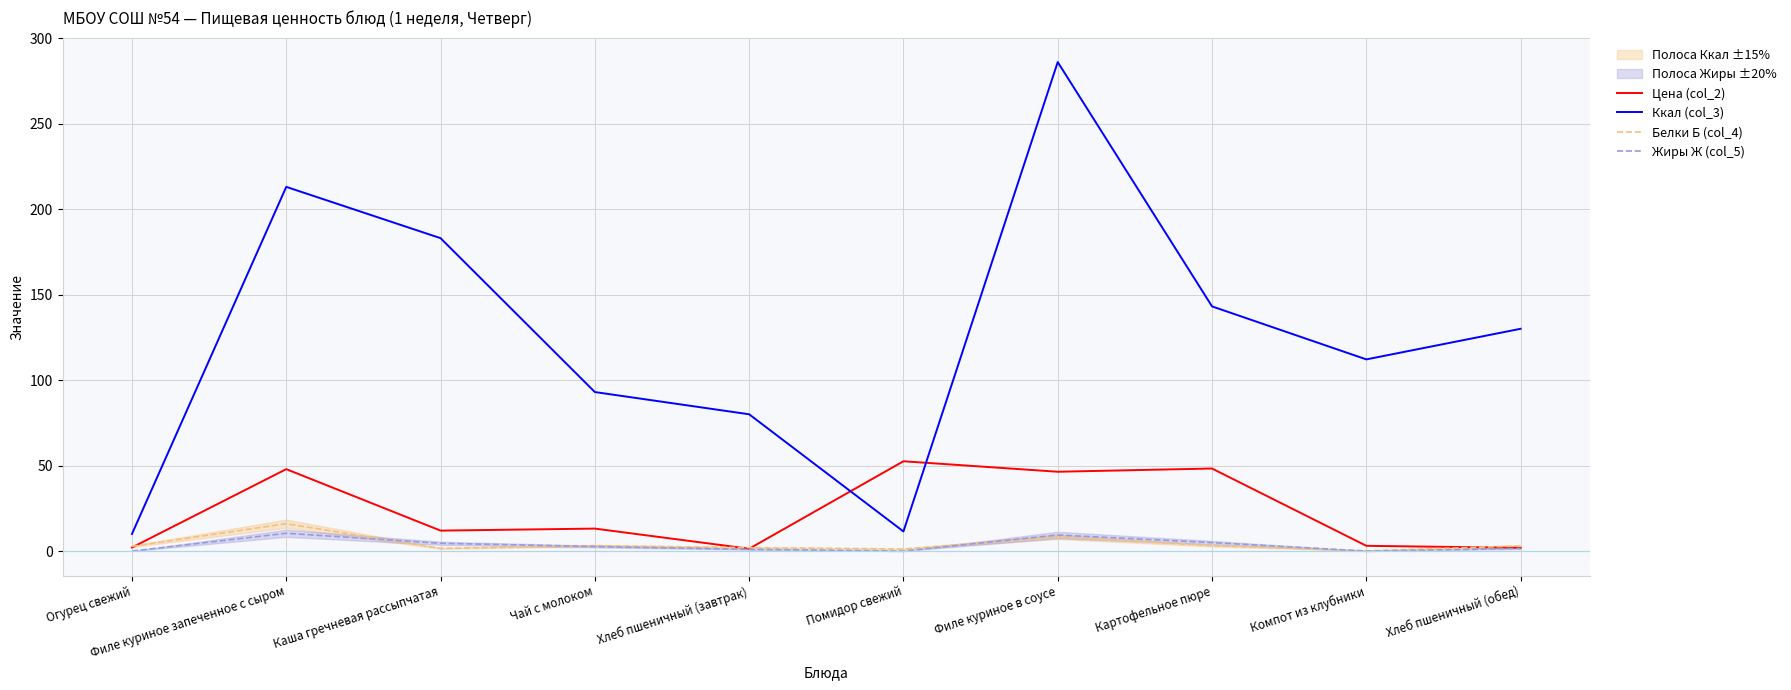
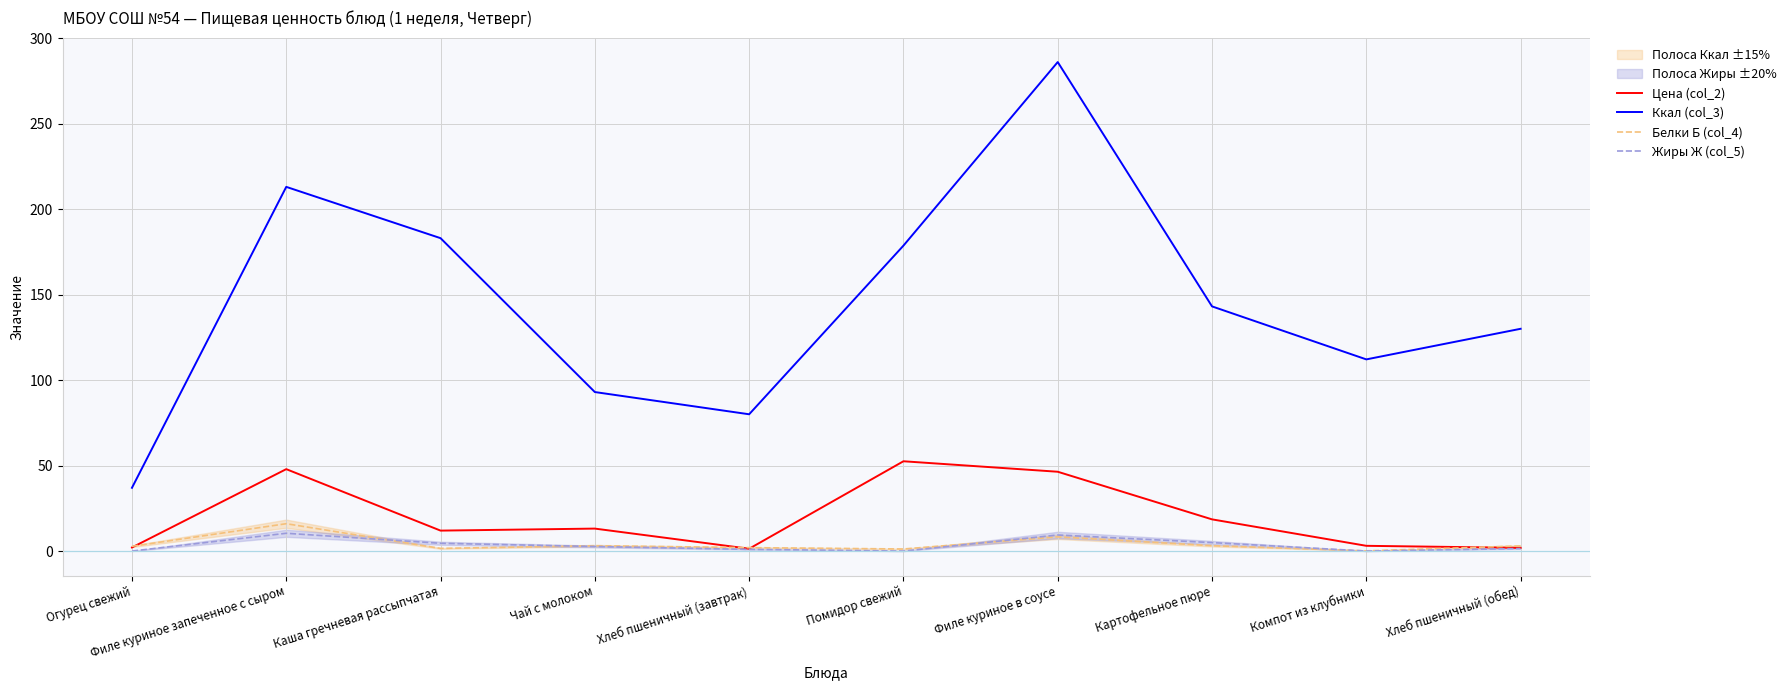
  {
    "Цена (col_2)": {
      "Филе куриное запеченное с сыром": 48,
      "Каша гречневая рассыпчатая": 12,
      "Чай с молоком": 13,
      "Помидор свежий": 53,
      "Филе куриное в соусе": 46,
-     "Картофельное пюре": 48,
+     "Картофельное пюре": 19,
      "Компот из клубники": 3
    },
    "Ккал (col_3)": {
-     "Огурец свежий": 10,
+     "Огурец свежий": 37,
      "Филе куриное запеченное с сыром": 213,
      "Каша гречневая рассыпчатая": 183,
      "Чай с молоком": 93,
      "Хлеб пшеничный (завтрак)": 80,
-     "Помидор свежий": 11,
+     "Помидор свежий": 179,
      "Филе куриное в соусе": 286,
      "Картофельное пюре": 143,
      "Компот из клубники": 112,
      "Хлеб пшеничный (обед)": 130
    }
  }
